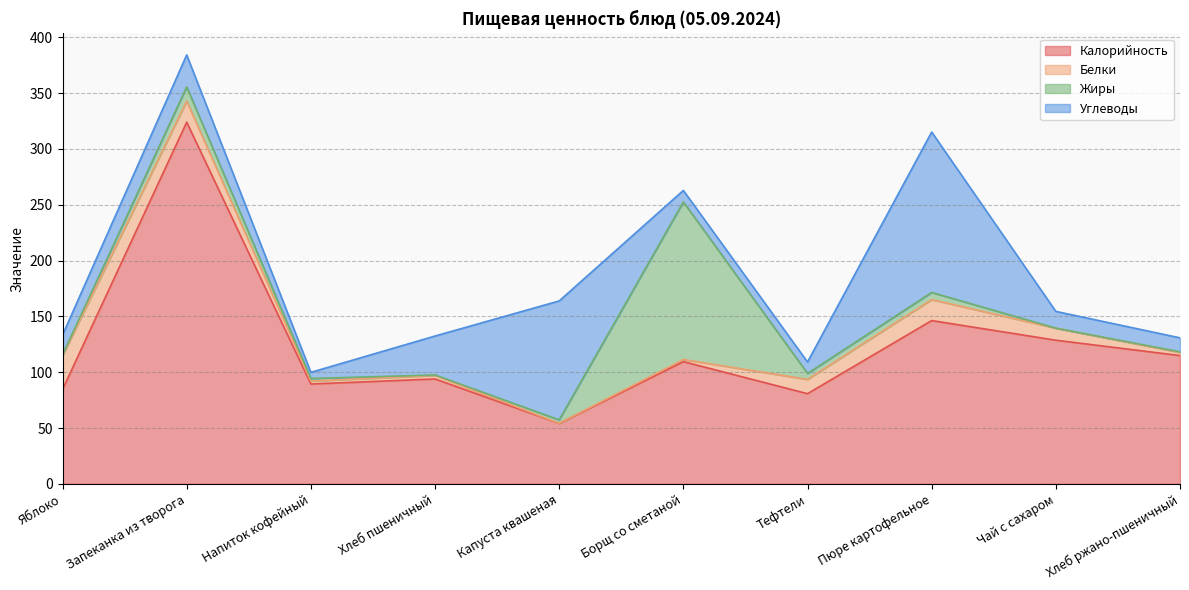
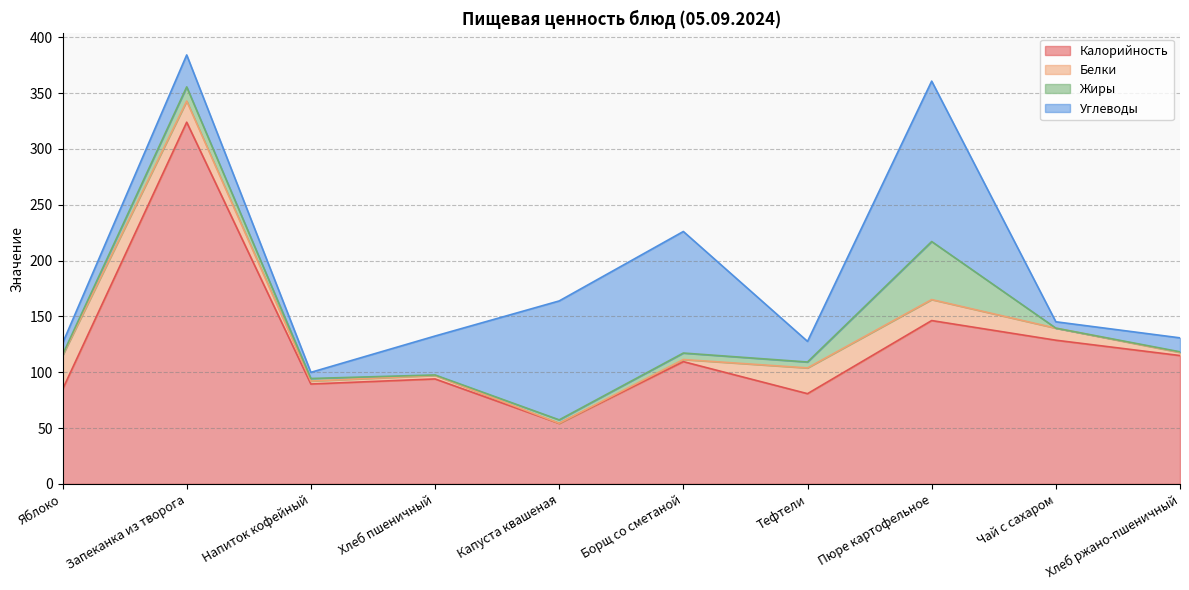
  {
    "Калорийность": {
      "Яблоко": 85,
      "Запеканка из творога": 324,
      "Напиток кофейный": 89,
      "Хлеб пшеничный": 94,
      "Тефтели": 81,
      "Пюре картофельное": 146,
      "Чай с сахаром": 129,
      "Хлеб ржано-пшеничный": 115
    },
    "Белки": {
      "Запеканка из творога": 19,
-     "Тефтели": 13,
+     "Тефтели": 23,
      "Пюре картофельное": 19
    },
    "Жиры": {
      "Запеканка из творога": 13,
      "Капуста квашеная": 3,
-     "Борщ со сметаной": 141,
+     "Борщ со сметаной": 6,
      "Тефтели": 5,
-     "Пюре картофельное": 6
+     "Пюре картофельное": 52
    },
    "Углеводы": {
-     "Яблоко": 18,
+     "Яблоко": 10,
      "Запеканка из творога": 29,
      "Напиток кофейный": 6,
      "Хлеб пшеничный": 35,
      "Капуста квашеная": 107,
-     "Борщ со сметаной": 10,
-     "Тефтели": 10,
+     "Борщ со сметаной": 109,
+     "Тефтели": 18,
      "Пюре картофельное": 144,
-     "Чай с сахаром": 15,
+     "Чай с сахаром": 6,
      "Хлеб ржано-пшеничный": 13
    }
  }
